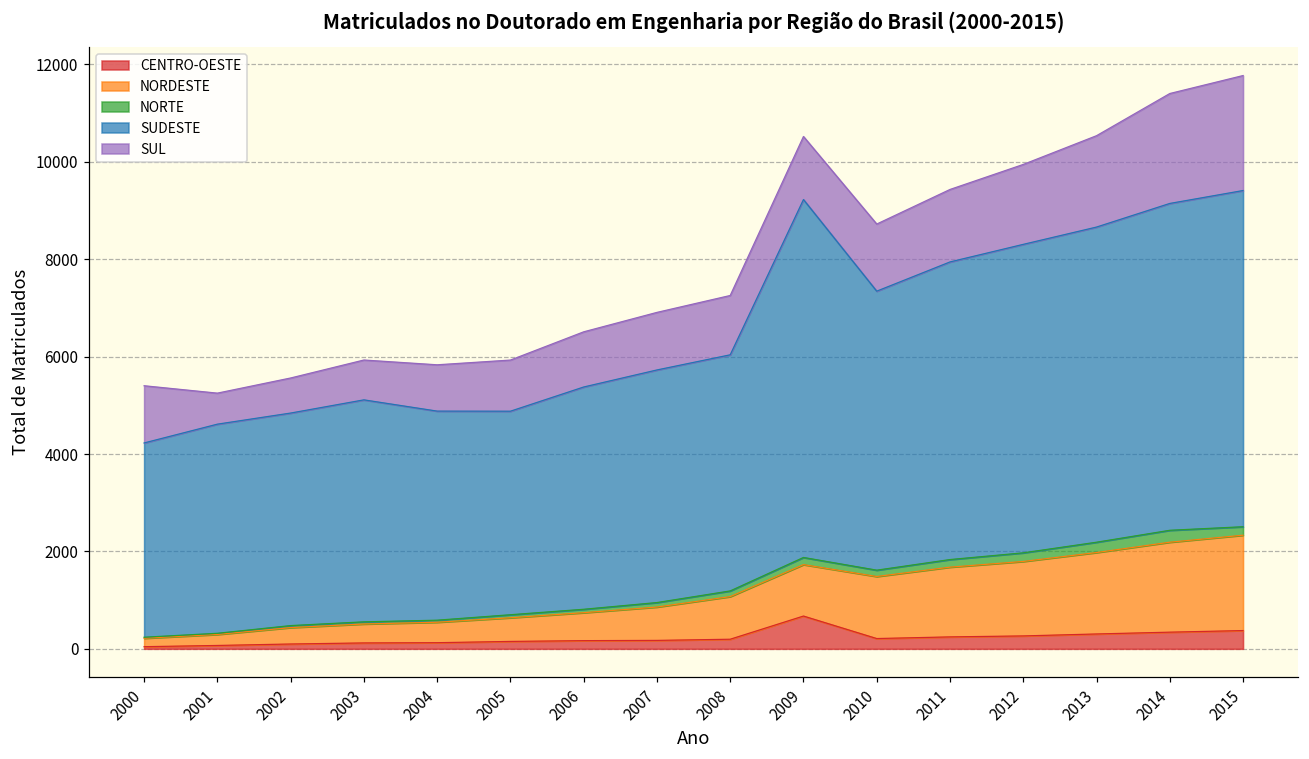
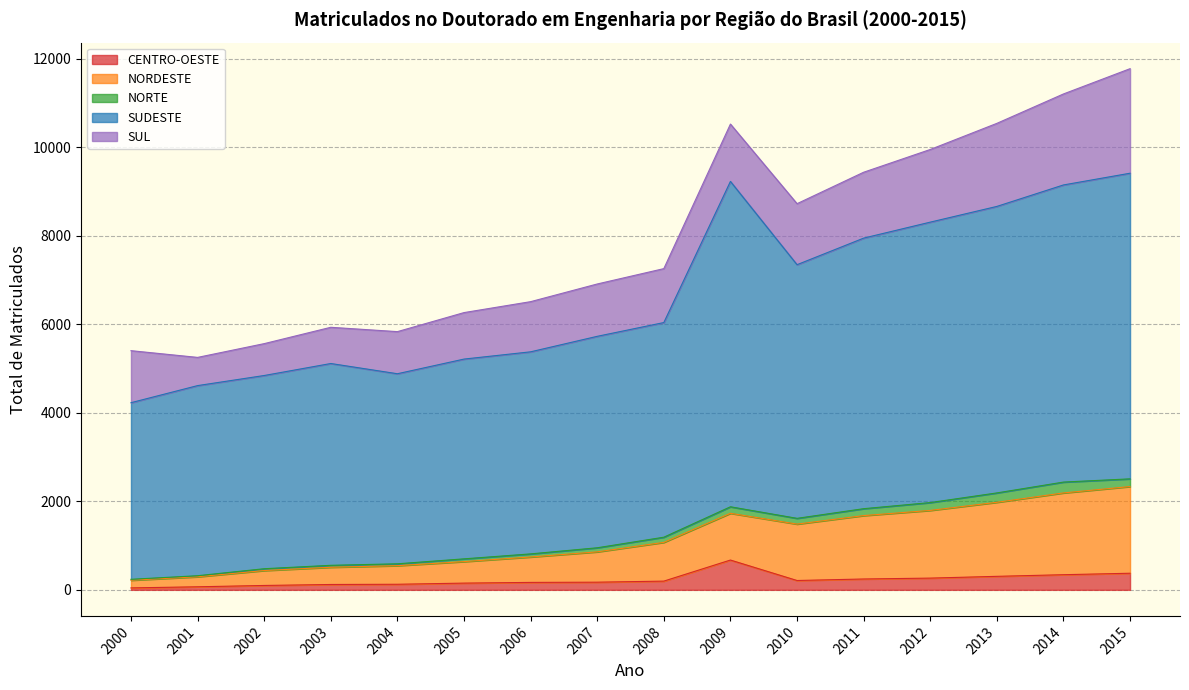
  {
    "CENTRO-OESTE": {
      "2000": 0,
      "2001": 100,
      "2002": 100,
      "2003": 100,
      "2004": 100,
      "2005": 200,
      "2006": 200,
      "2007": 200,
      "2008": 200,
      "2009": 700,
      "2010": 200,
      "2011": 200,
      "2012": 300,
      "2013": 300,
      "2014": 300,
      "2015": 400
    },
    "NORDESTE": {
      "2005": 500,
      "2006": 600,
      "2007": 700,
      "2008": 900,
      "2009": 1100,
      "2010": 1300,
      "2011": 1400,
      "2012": 1500,
      "2013": 1700,
      "2014": 1800,
      "2015": 2000
    },
    "NORTE": {
      "2005": 100,
      "2006": 100,
      "2007": 100,
      "2008": 100,
      "2009": 100,
      "2010": 100,
      "2011": 200,
      "2012": 200,
      "2013": 200,
      "2014": 200,
      "2015": 200
    },
    "SUDESTE": {
      "2000": 4000,
      "2001": 4300,
      "2002": 4400,
      "2003": 4600,
      "2004": 4300,
-     "2005": 4200,
+     "2005": 4500,
      "2006": 4600,
      "2007": 4800,
      "2008": 4800,
      "2009": 7300,
      "2010": 5700,
      "2011": 6100,
      "2012": 6300,
      "2013": 6500,
      "2014": 6700,
      "2015": 6900
    },
    "SUL": {
      "2000": 1200,
      "2001": 600,
      "2002": 700,
      "2003": 800,
      "2004": 1000,
      "2005": 1100,
      "2006": 1100,
      "2007": 1200,
      "2008": 1200,
      "2009": 1300,
      "2010": 1400,
      "2011": 1500,
      "2012": 1600,
      "2013": 1900,
-     "2014": 2300,
+     "2014": 2100,
      "2015": 2400
    }
  }
